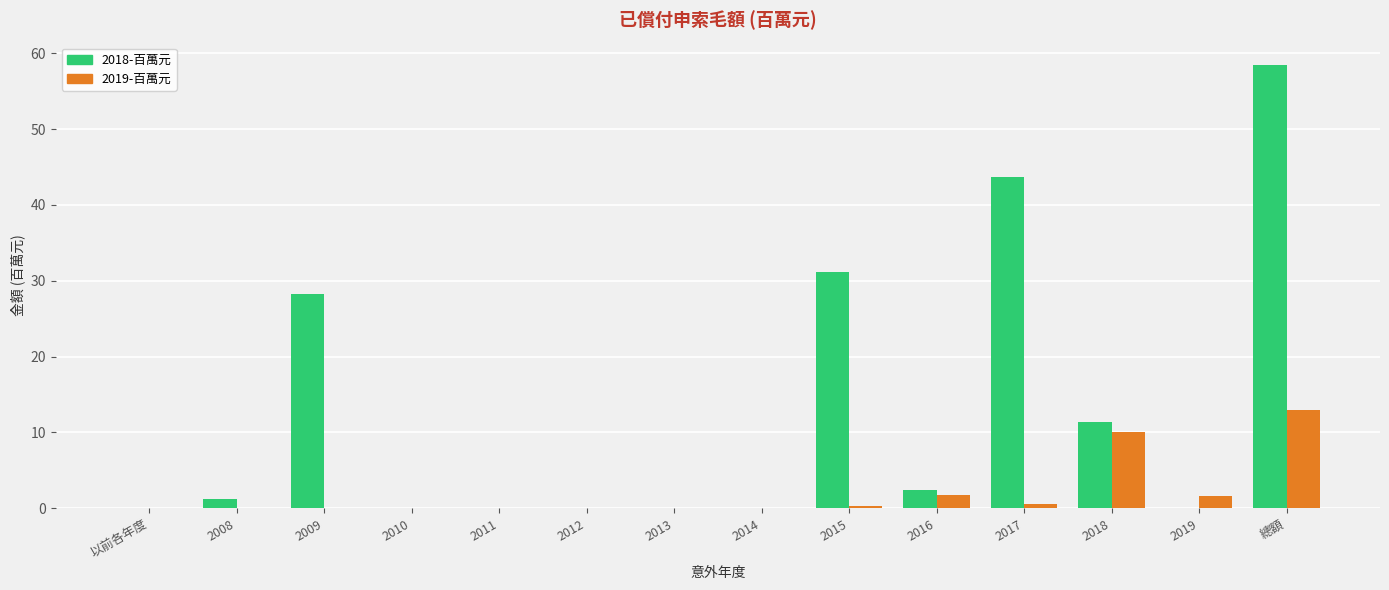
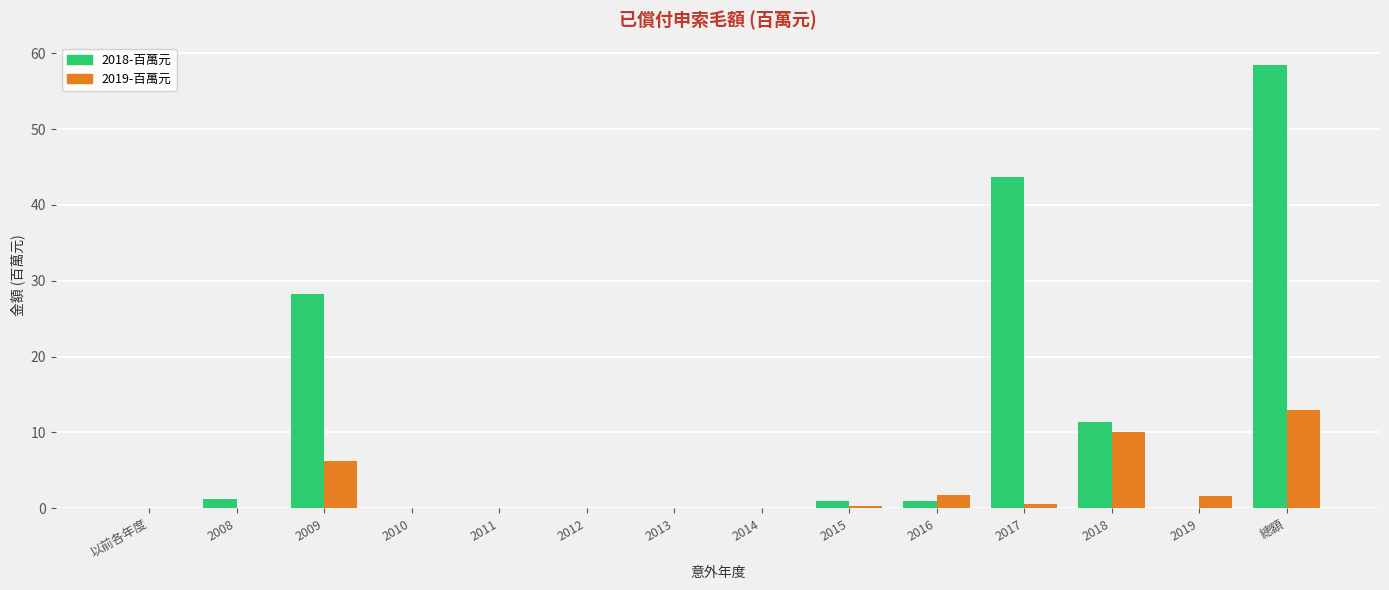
  {
    "2018-百萬元": {
      "以前各年度": 0,
      "2008": 1,
      "2009": 28,
      "2010": 0,
      "2011": 0,
      "2012": 0,
      "2013": 0,
      "2014": 0,
-     "2015": 31,
-     "2016": 2,
+     "2015": 1,
+     "2016": 1,
      "2017": 44,
      "2018": 11,
      "2019": 0,
      "總額": 59
    },
    "2019-百萬元": {
      "以前各年度": 0,
      "2008": 0,
-     "2009": 0,
+     "2009": 6,
      "2010": 0,
      "2011": 0,
      "2012": 0,
      "2013": 0,
      "2014": 0,
      "2016": 2,
      "2017": 1,
      "2018": 10,
      "2019": 2,
      "總額": 13
    }
  }
